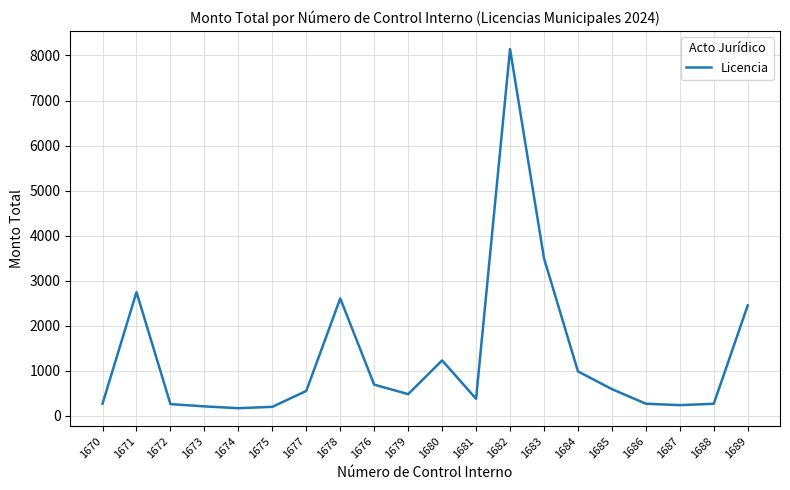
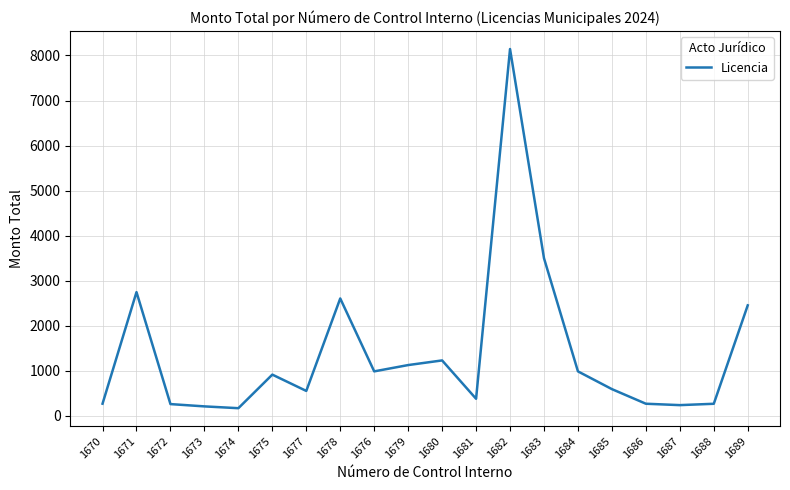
  {
    "1670": 300,
    "1671": 2700,
    "1672": 300,
    "1673": 200,
    "1674": 200,
-   "1675": 200,
+   "1675": 900,
    "1677": 600,
    "1678": 2600,
-   "1676": 700,
-   "1679": 500,
+   "1676": 1000,
+   "1679": 1100,
    "1680": 1200,
    "1681": 400,
    "1682": 8100,
    "1683": 3500,
    "1684": 1000,
    "1685": 600,
    "1686": 300,
    "1687": 200,
    "1688": 300,
    "1689": 2500
  }
